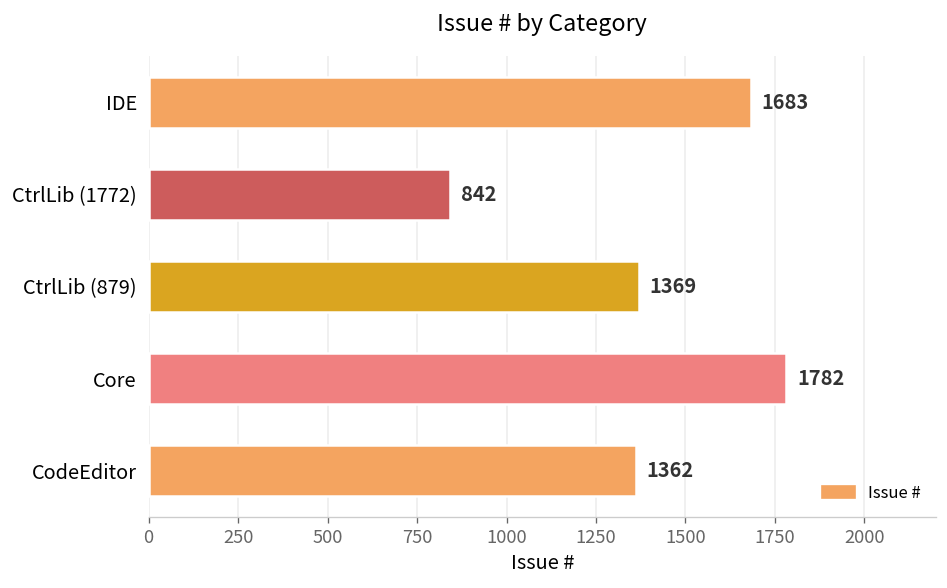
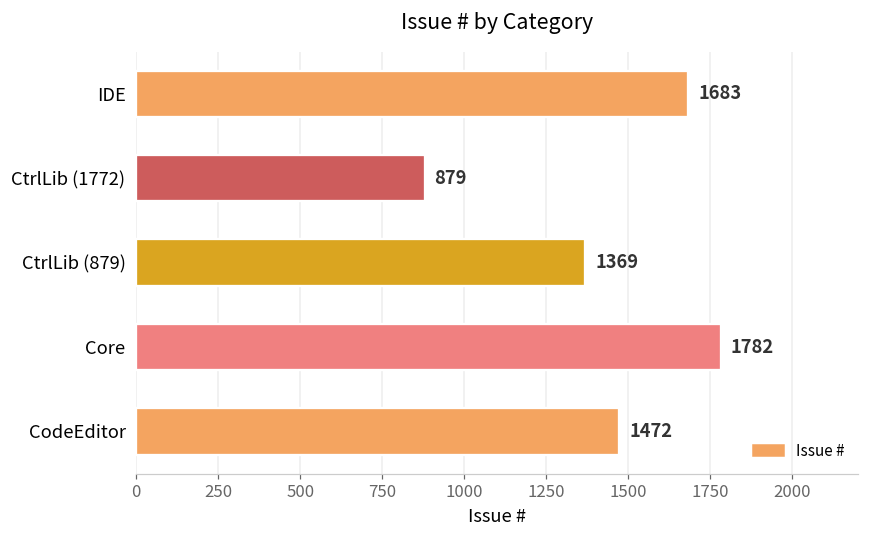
  {
    "IDE": 1683,
-   "CtrlLib (1772)": 842,
+   "CtrlLib (1772)": 879,
    "CtrlLib (879)": 1369,
    "Core": 1782,
-   "CodeEditor": 1362
+   "CodeEditor": 1472
  }
